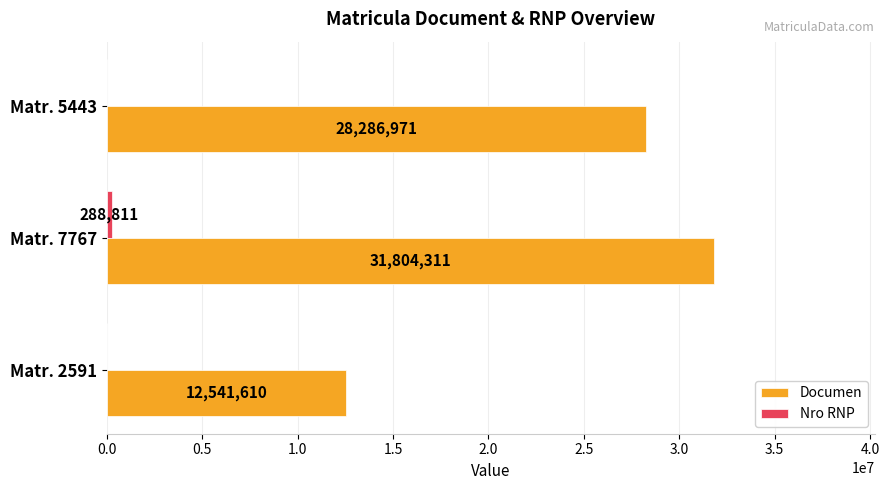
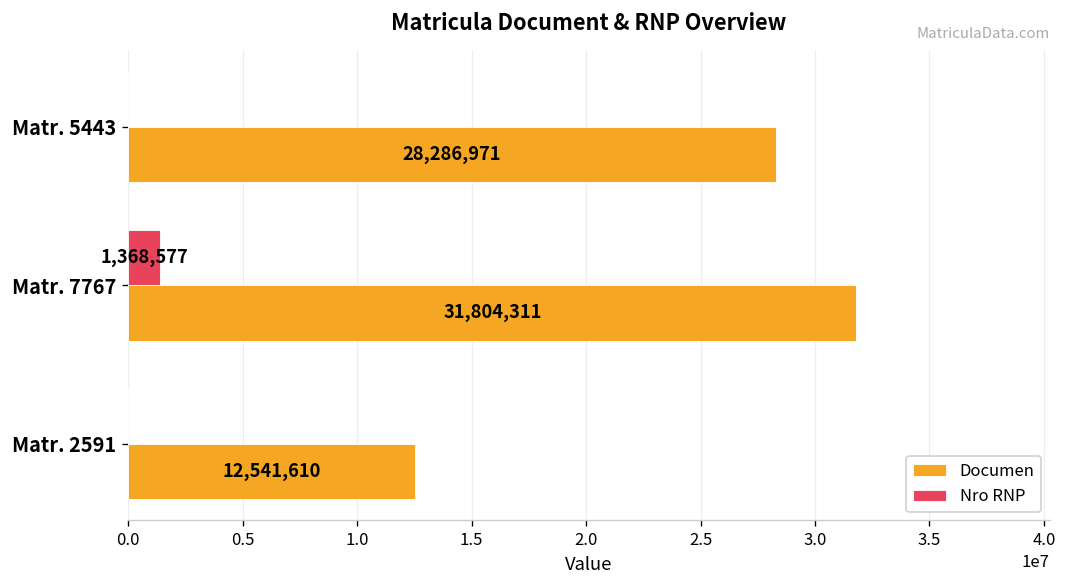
  {
    "Documen": {
      "Matr. 5443": "28,286,971",
      "Matr. 7767": "31,804,311",
      "Matr. 2591": "12,541,610"
    },
    "Nro RNP": {
-     "Matr. 7767": "288,811"
+     "Matr. 7767": "1,368,577"
    }
  }
